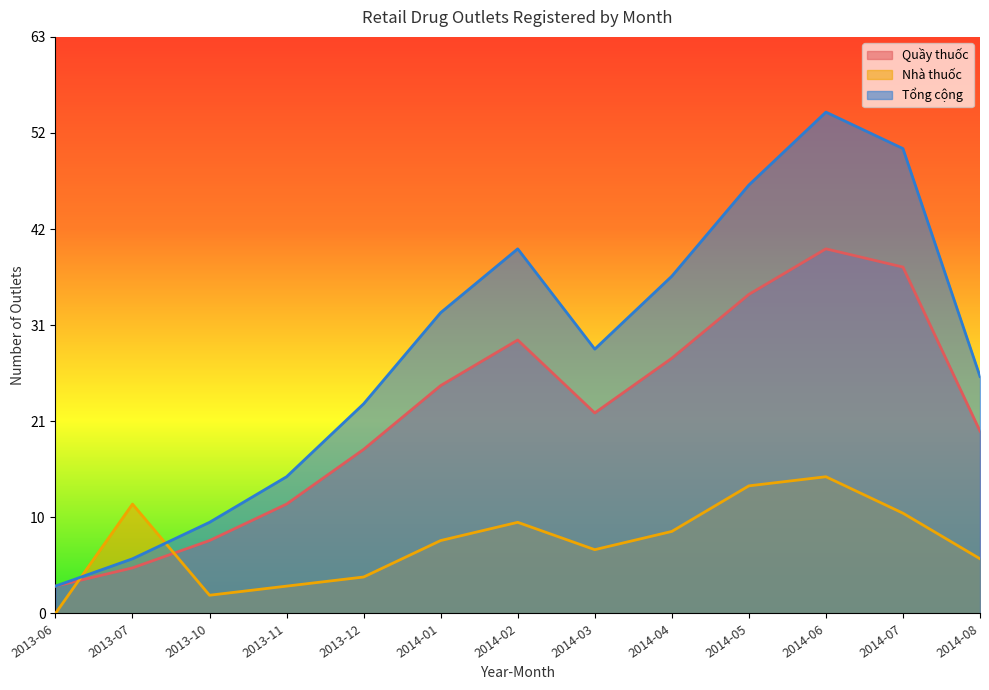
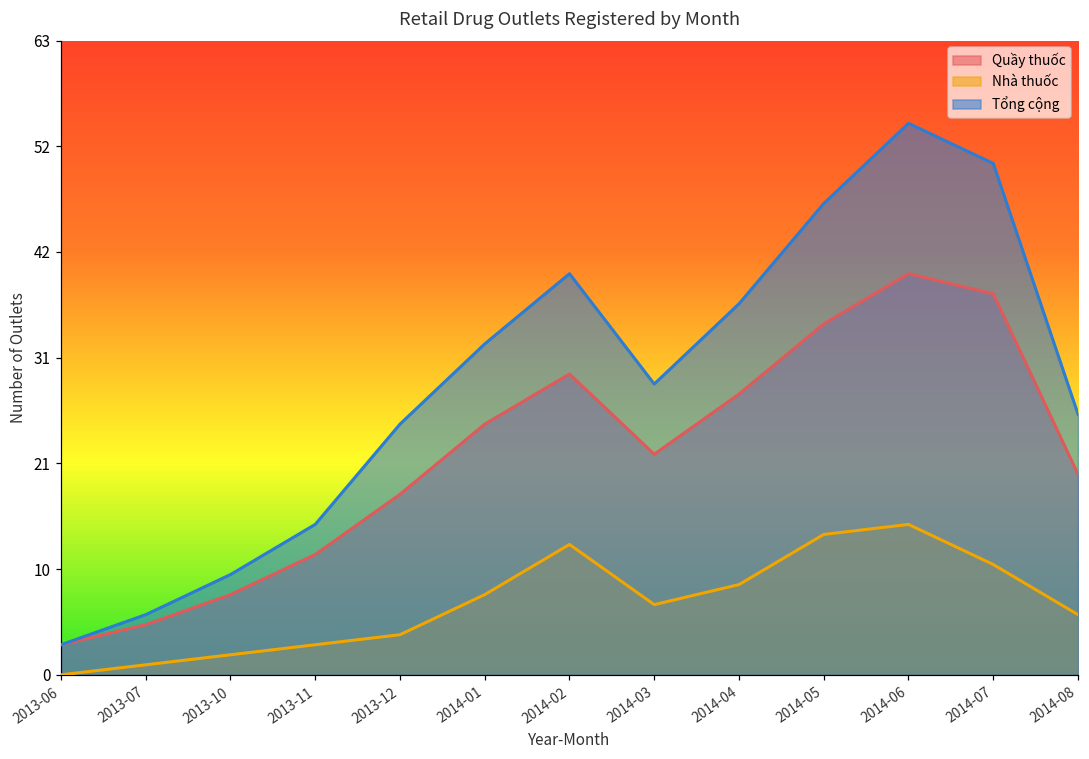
  {
    "Quầy thuốc": {
      "2013-07": 5,
      "2013-10": 8,
      "2013-11": 12,
      "2013-12": 18,
      "2014-01": 25,
      "2014-02": 30,
      "2014-03": 22,
      "2014-04": 28,
      "2014-05": 35,
      "2014-06": 40,
      "2014-07": 38,
      "2014-08": 20
    },
    "Nhà thuốc": {
      "2013-06": 0,
-     "2013-07": 12,
+     "2013-07": 1,
      "2013-10": 2,
      "2013-11": 3,
      "2013-12": 4,
      "2014-01": 8,
-     "2014-02": 10,
+     "2014-02": 13,
      "2014-03": 7,
      "2014-04": 9,
      "2014-05": 14,
      "2014-06": 15,
      "2014-07": 11,
      "2014-08": 6
    },
    "Tổng cộng": {
      "2013-07": 6,
      "2013-10": 10,
      "2013-11": 15,
-     "2013-12": 23,
+     "2013-12": 25,
      "2014-01": 33,
      "2014-02": 40,
      "2014-03": 29,
      "2014-04": 37,
      "2014-05": 47,
      "2014-06": 55,
      "2014-07": 51,
      "2014-08": 26
    }
  }
